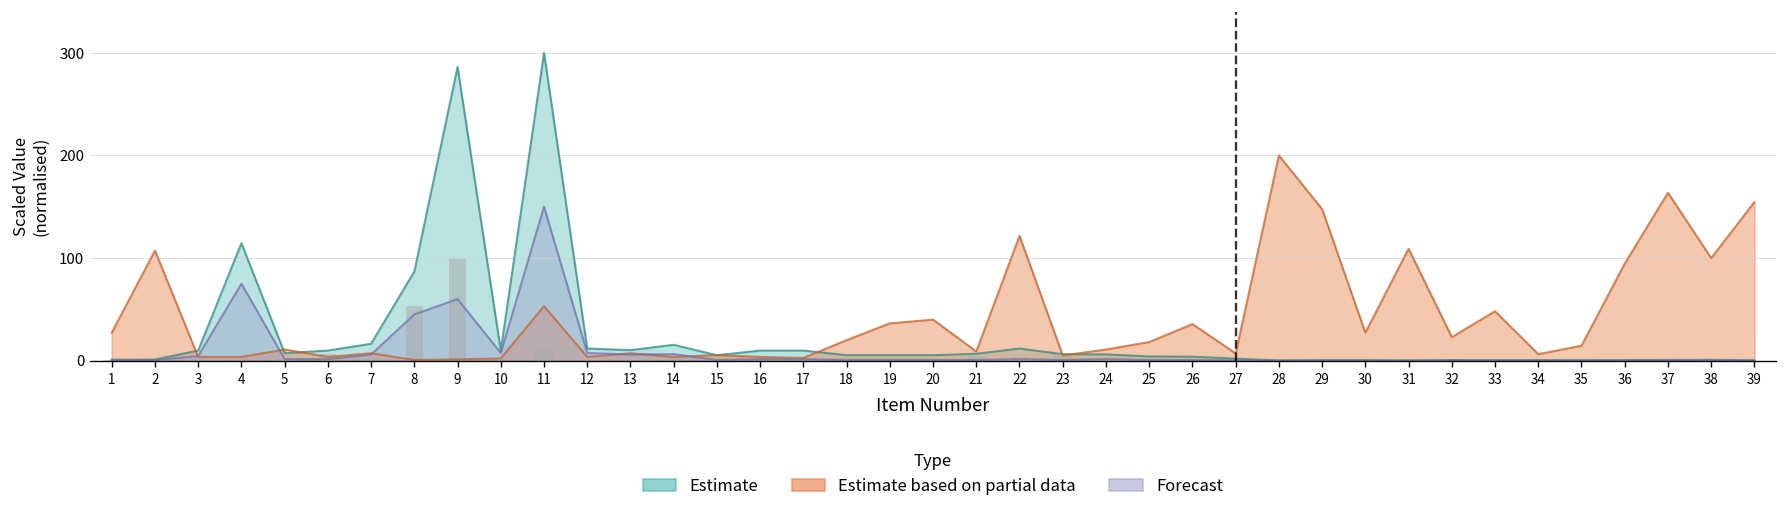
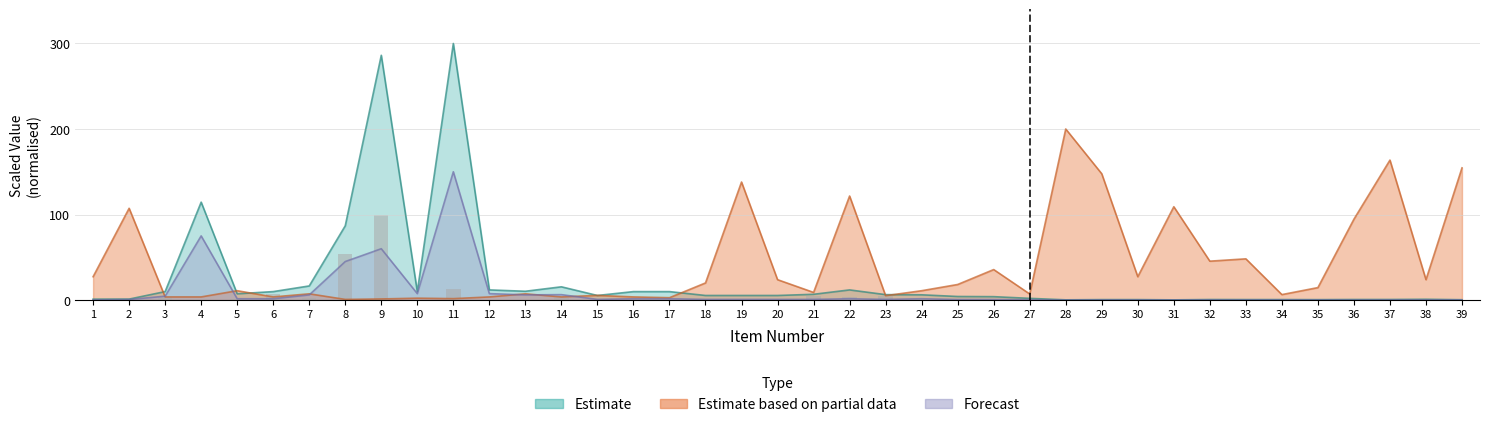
  {
    "Estimate based on partial data": {
      "1": 30,
      "2": 110,
      "4": 0,
      "5": 10,
      "8": 0,
      "9": 0,
      "10": 0,
-     "11": 50,
+     "11": 0,
      "12": 0,
      "18": 20,
-     "19": 40,
-     "20": 40,
+     "19": 140,
+     "20": 20,
      "22": 120,
      "24": 10,
      "25": 20,
      "26": 40,
      "27": 10,
      "28": 200,
      "29": 150,
      "30": 30,
      "31": 110,
-     "32": 20,
+     "32": 50,
      "33": 50,
      "34": 10,
      "35": 10,
      "36": 90,
      "37": 160,
-     "38": 100,
+     "38": 20,
      "39": 150
    }
  }
